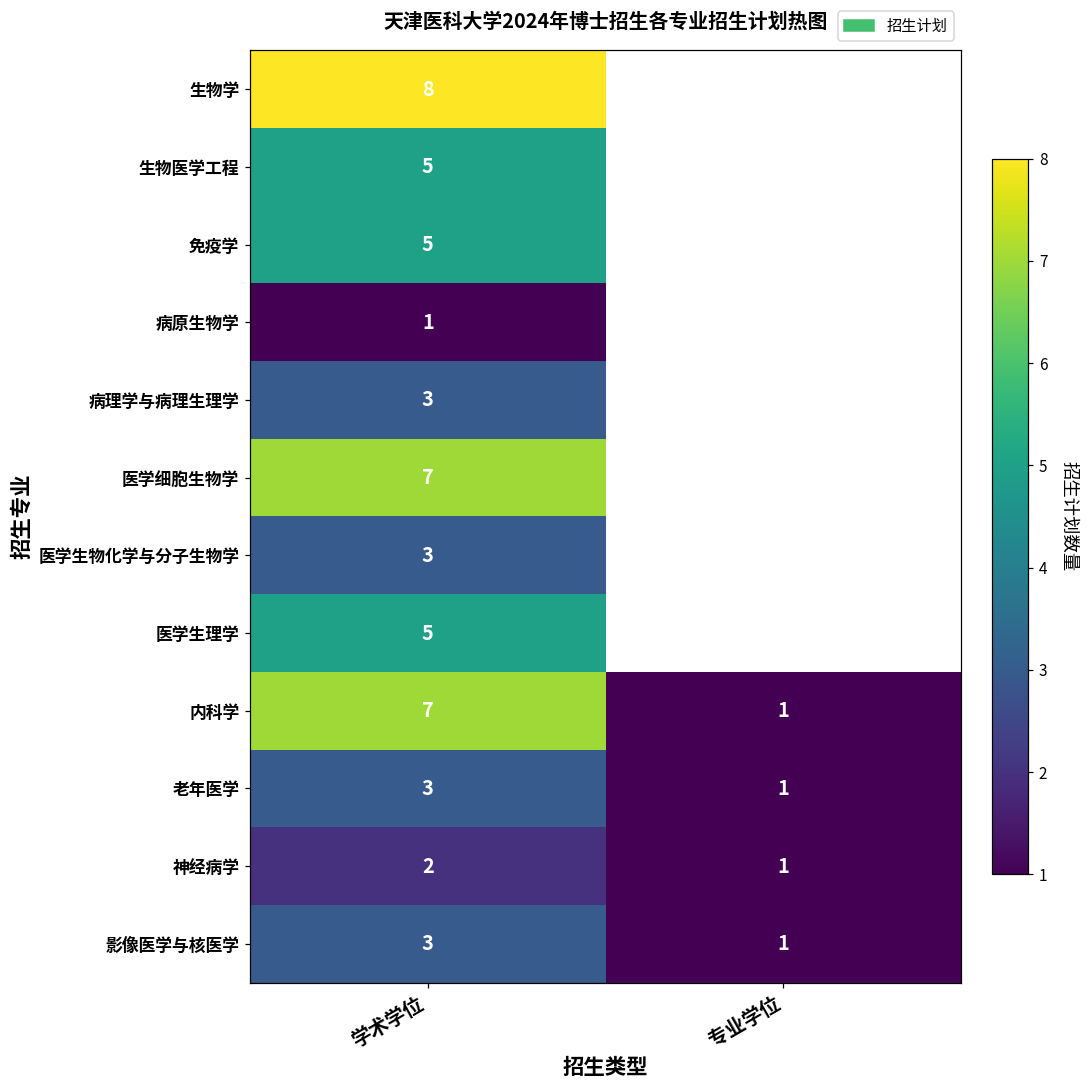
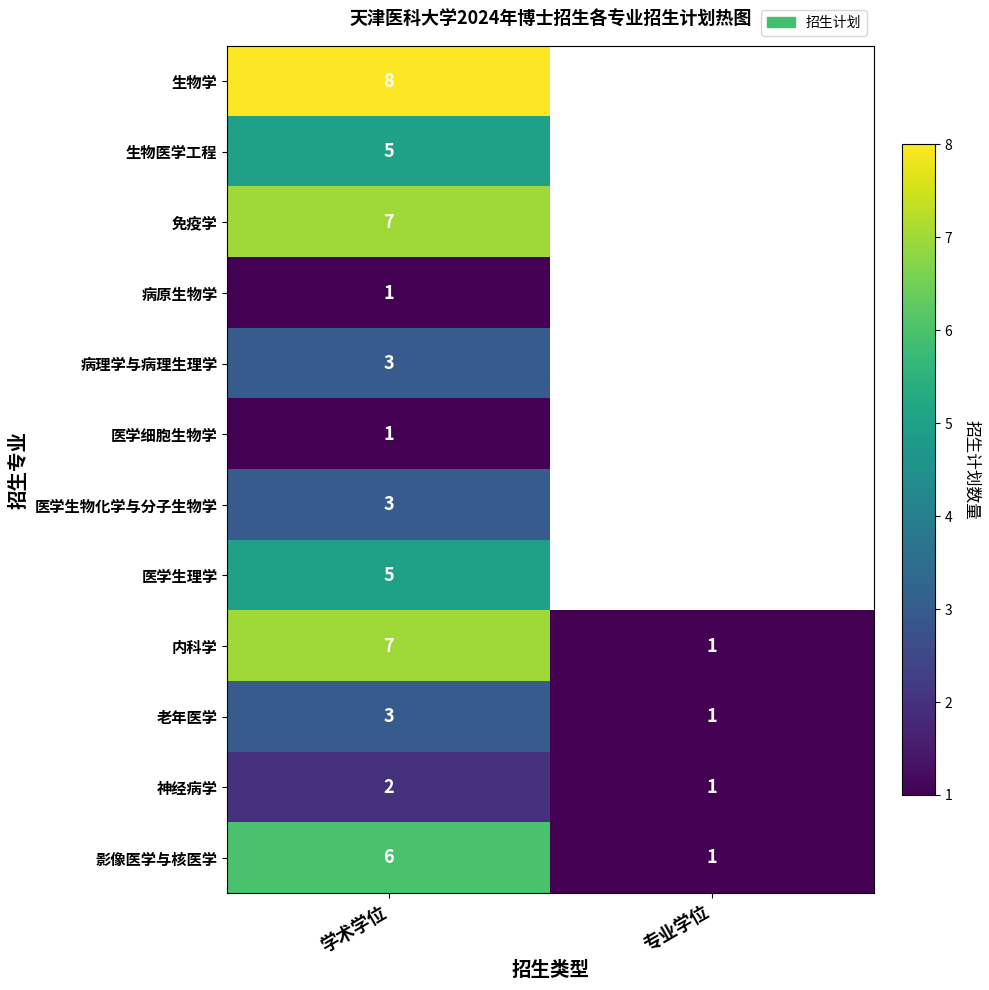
  {
    "生物学": {
      "学术学位": 8
    },
    "生物医学工程": {
      "学术学位": 5
    },
    "免疫学": {
-     "学术学位": 5
+     "学术学位": 7
    },
    "病原生物学": {
      "学术学位": 1
    },
    "病理学与病理生理学": {
      "学术学位": 3
    },
    "医学细胞生物学": {
-     "学术学位": 7
+     "学术学位": 1
    },
    "医学生物化学与分子生物学": {
      "学术学位": 3
    },
    "医学生理学": {
      "学术学位": 5
    },
    "内科学": {
      "学术学位": 7,
      "专业学位": 1
    },
    "老年医学": {
      "学术学位": 3,
      "专业学位": 1
    },
    "神经病学": {
      "学术学位": 2,
      "专业学位": 1
    },
    "影像医学与核医学": {
-     "学术学位": 3,
+     "学术学位": 6,
      "专业学位": 1
    }
  }
